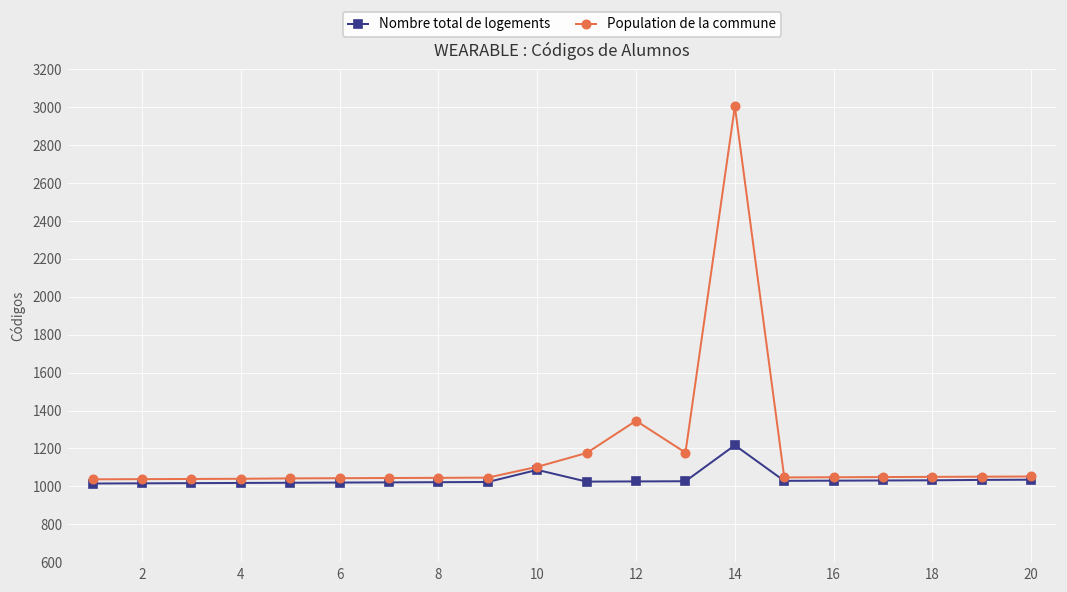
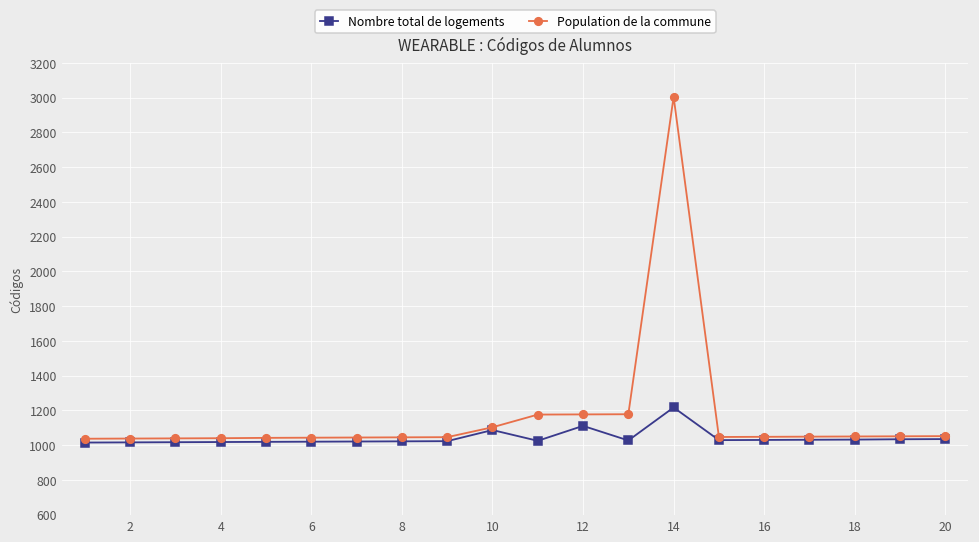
  {
    "Nombre total de logements": {
      "2": 1020,
      "4": 1020,
      "6": 1020,
      "8": 1020,
      "10": 1090,
-     "12": 1030,
+     "12": 1110,
      "14": 1220,
      "16": 1030,
      "18": 1030,
      "20": 1040
    },
    "Population de la commune": {
      "2": 1040,
      "4": 1040,
      "6": 1040,
      "8": 1050,
      "10": 1100,
-     "12": 1350,
+     "12": 1180,
      "14": 3010,
      "16": 1050,
      "18": 1050,
      "20": 1050
    }
  }
